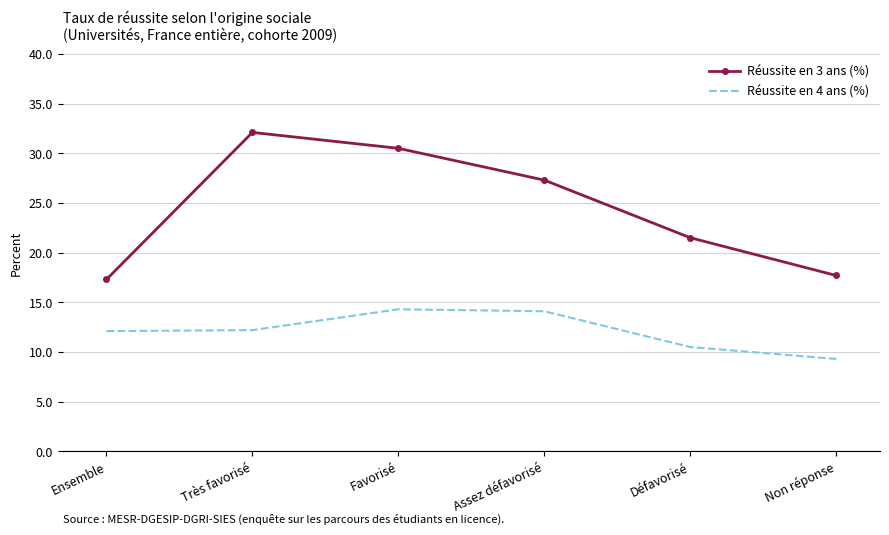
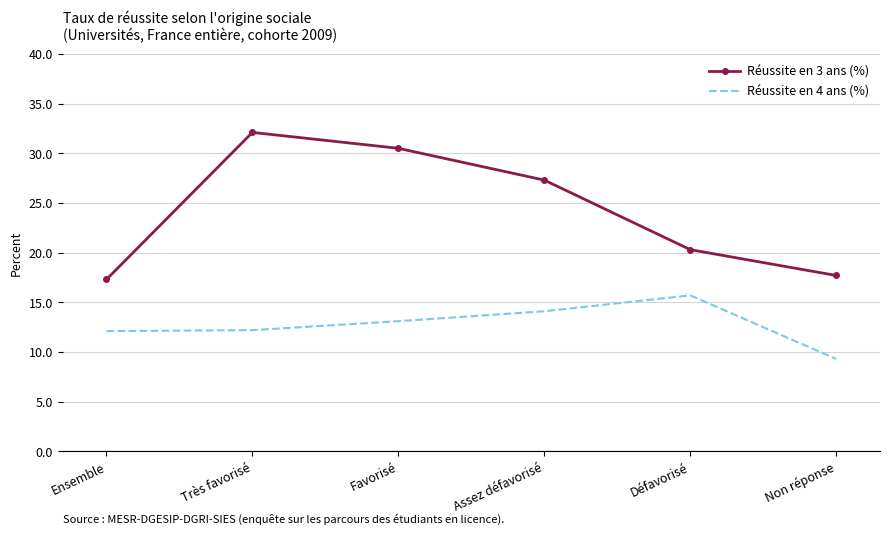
  {
    "Réussite en 3 ans (%)": {
      "Ensemble": 17,
      "Très favorisé": 32,
      "Favorisé": 31,
      "Assez défavorisé": 27,
-     "Défavorisé": 22,
+     "Défavorisé": 20,
      "Non réponse": 18
    },
    "Réussite en 4 ans (%)": {
      "Ensemble": 12,
      "Très favorisé": 12,
-     "Favorisé": 14,
+     "Favorisé": 13,
      "Assez défavorisé": 14,
-     "Défavorisé": 11,
+     "Défavorisé": 16,
      "Non réponse": 9
    }
  }
